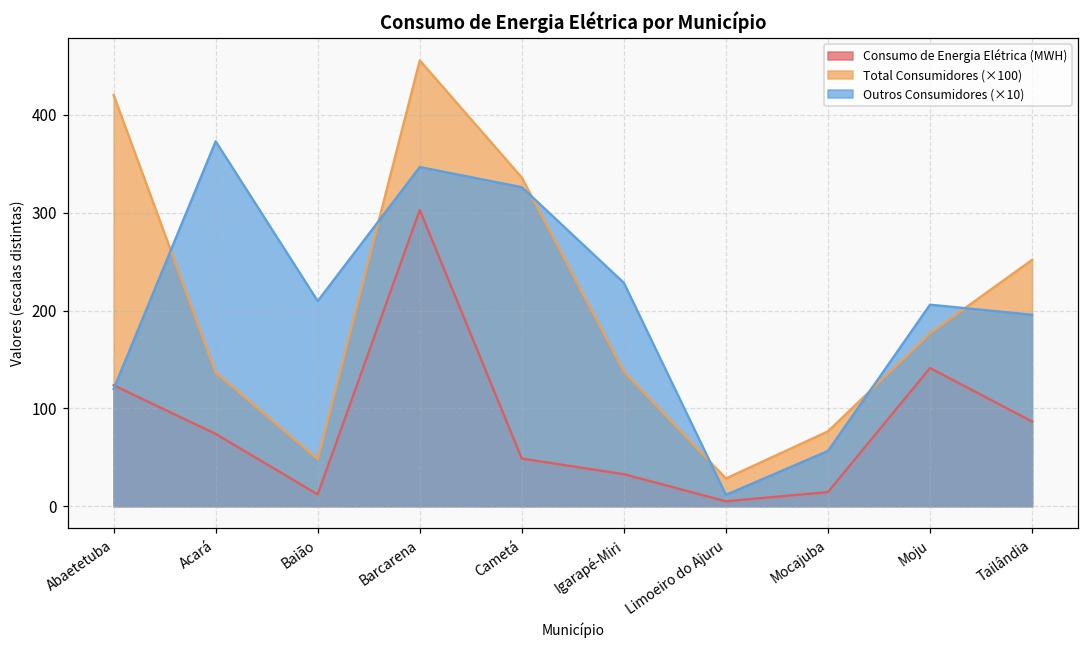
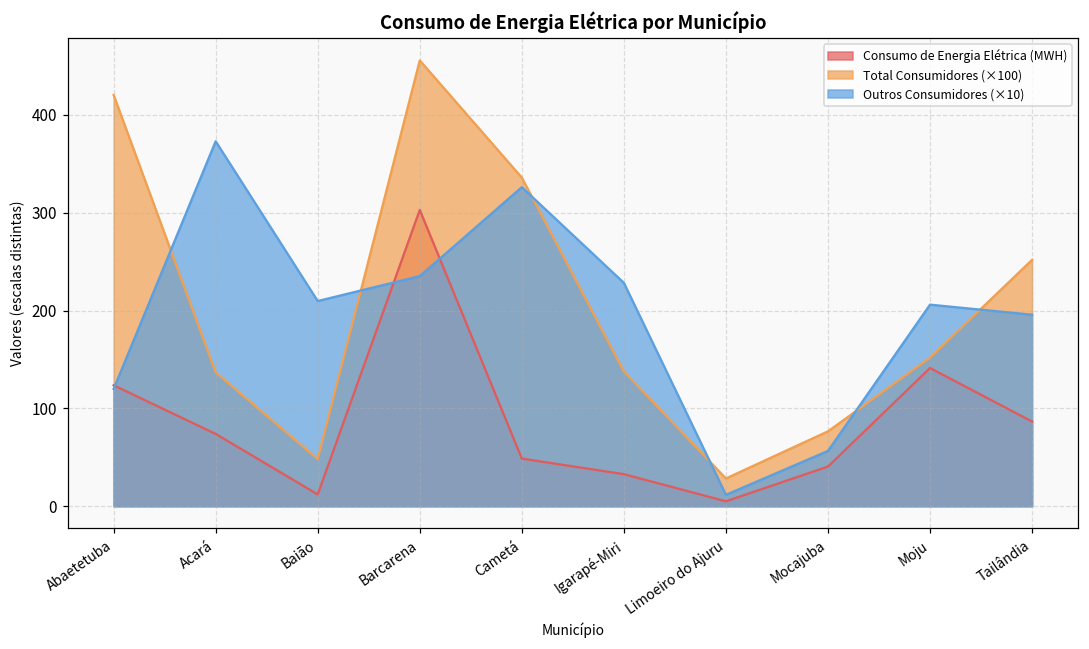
  {
    "Consumo de Energia Elétrica (MWH)": {
      "Abaetetuba": 120,
      "Acará": 70,
      "Baião": 10,
      "Barcarena": 300,
      "Cametá": 50,
      "Igarapé-Miri": 30,
      "Limoeiro do Ajuru": 0,
-     "Mocajuba": 10,
+     "Mocajuba": 40,
      "Moju": 140,
      "Tailândia": 90
    },
    "Total Consumidores (×100)": {
      "Abaetetuba": 420,
      "Acará": 140,
      "Baião": 50,
      "Barcarena": 460,
      "Cametá": 340,
      "Igarapé-Miri": 140,
      "Limoeiro do Ajuru": 30,
      "Mocajuba": 80,
-     "Moju": 180,
+     "Moju": 150,
      "Tailândia": 250
    },
    "Outros Consumidores (×10)": {
      "Abaetetuba": 120,
      "Acará": 370,
      "Baião": 210,
-     "Barcarena": 350,
+     "Barcarena": 240,
      "Cametá": 330,
      "Igarapé-Miri": 230,
      "Limoeiro do Ajuru": 10,
      "Mocajuba": 60,
      "Moju": 210,
      "Tailândia": 200
    }
  }
